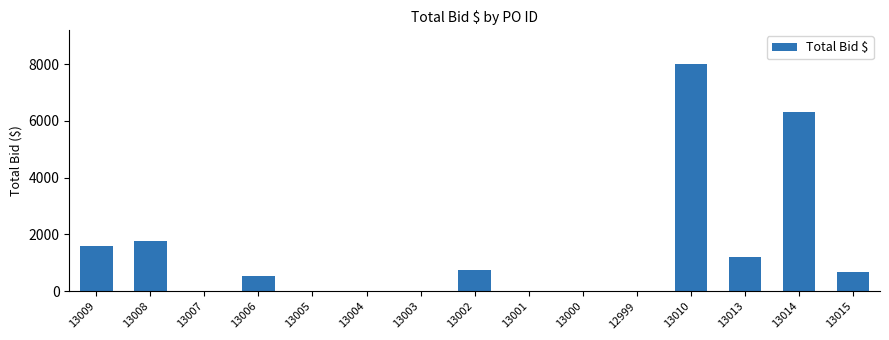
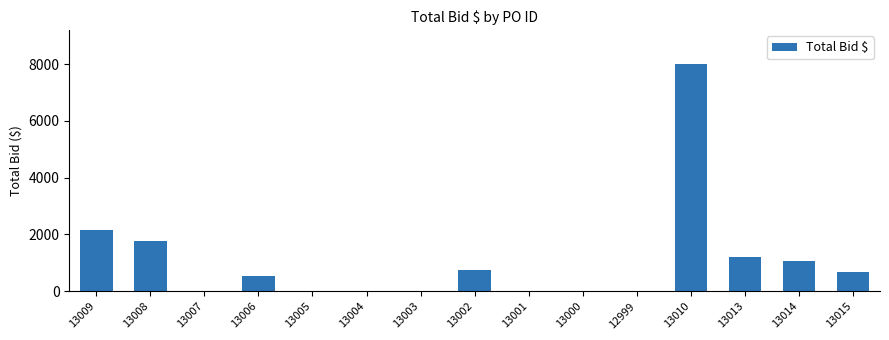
  {
-   "13009": 1600,
+   "13009": 2200,
    "13008": 1800,
    "13007": 0,
    "13006": 500,
    "13005": 0,
    "13004": 0,
    "13003": 0,
    "13002": 700,
    "13001": 0,
    "13000": 0,
    "12999": 0,
    "13010": 8000,
    "13013": 1200,
-   "13014": 6300,
+   "13014": 1100,
    "13015": 700
  }
